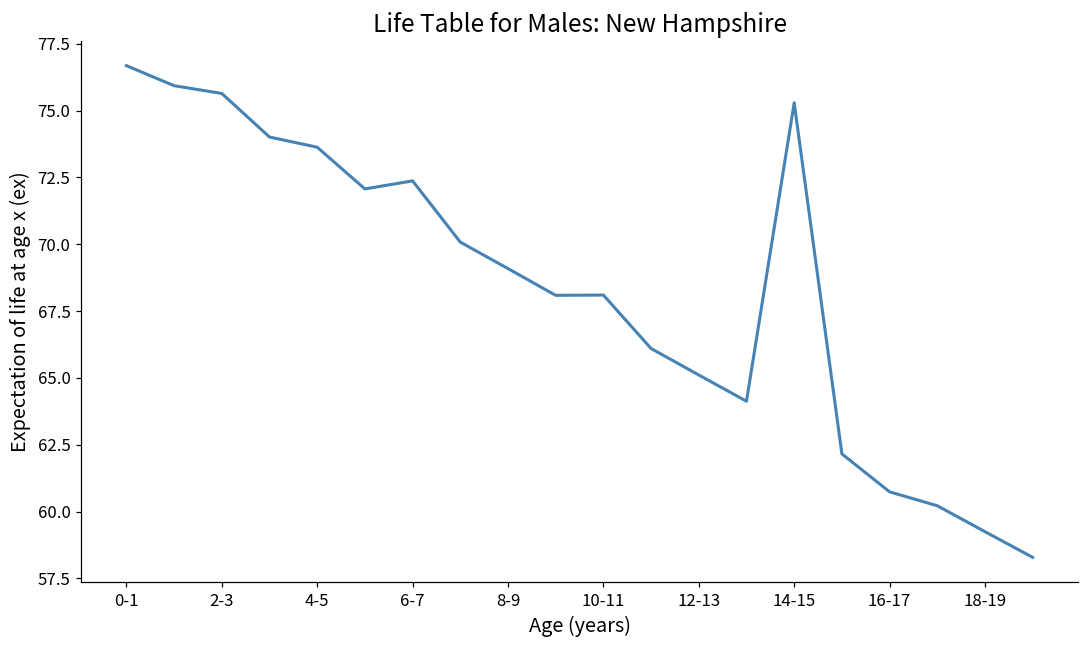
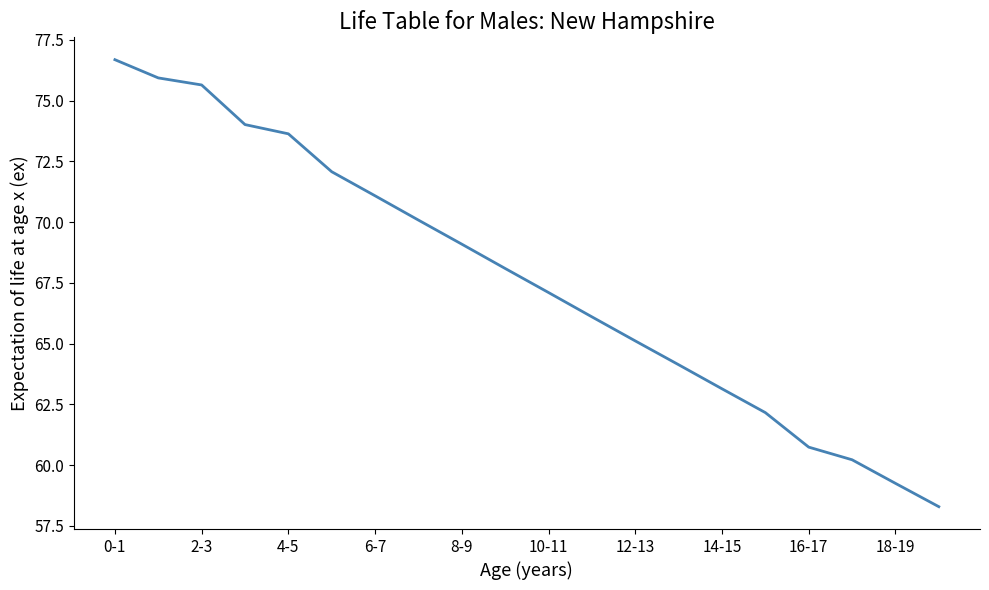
  {
    "0-1": 76.7,
    "2-3": 75.6,
    "4-5": 73.6,
-   "6-7": 72.4,
+   "6-7": 71.1,
    "8-9": 69.1,
-   "10-11": 68.1,
+   "10-11": 67.1,
    "12-13": 65.1,
-   "14-15": 75.3,
+   "14-15": 63.1,
    "16-17": 60.7,
    "18-19": 59.3
  }
